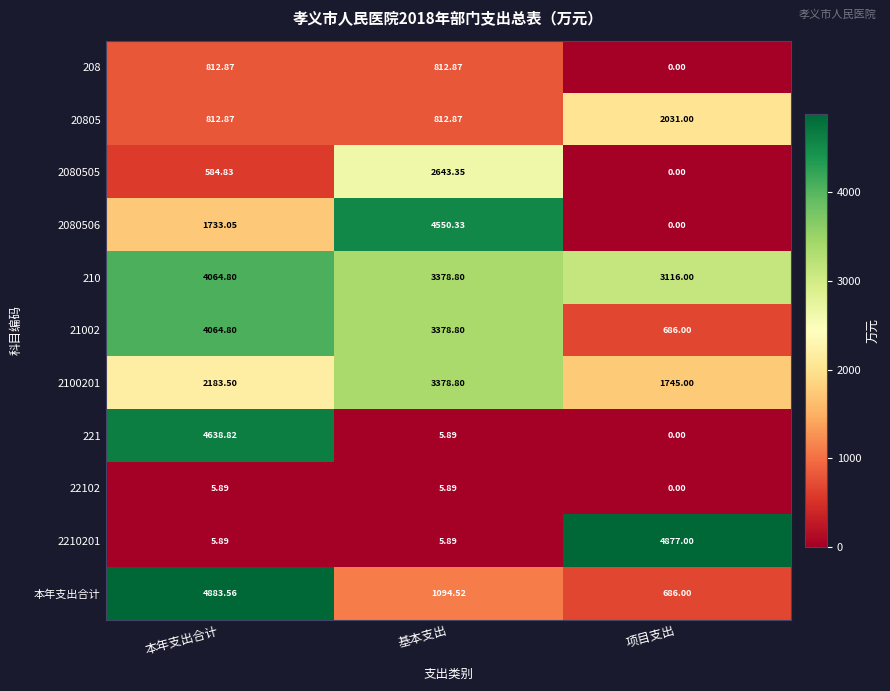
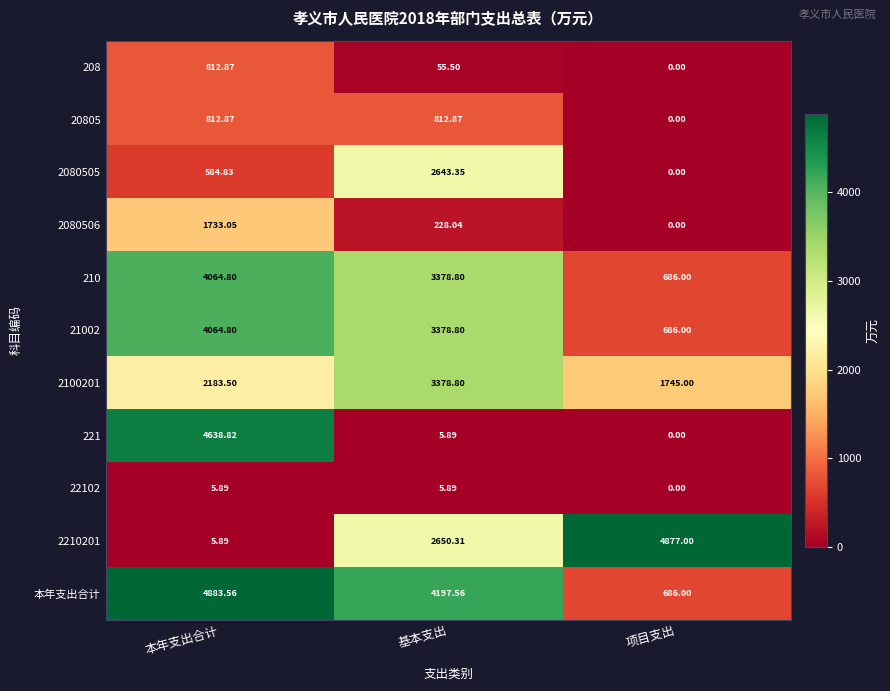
  {
    "208": {
      "本年支出合计": 812.87,
-     "基本支出": 812.87,
+     "基本支出": 55.50,
      "项目支出": 0.00
    },
    "20805": {
      "本年支出合计": 812.87,
      "基本支出": 812.87,
-     "项目支出": 2031.00
+     "项目支出": 0.00
    },
    "2080505": {
      "本年支出合计": 584.83,
      "基本支出": 2643.35,
      "项目支出": 0.00
    },
    "2080506": {
      "本年支出合计": 1733.05,
-     "基本支出": 4550.33,
+     "基本支出": 228.04,
      "项目支出": 0.00
    },
    "210": {
      "本年支出合计": 4064.80,
      "基本支出": 3378.80,
-     "项目支出": 3116.00
+     "项目支出": 686.00
    },
    "21002": {
      "本年支出合计": 4064.80,
      "基本支出": 3378.80,
      "项目支出": 686.00
    },
    "2100201": {
      "本年支出合计": 2183.50,
      "基本支出": 3378.80,
      "项目支出": 1745.00
    },
    "221": {
      "本年支出合计": 4638.82,
      "基本支出": 5.89,
      "项目支出": 0.00
    },
    "22102": {
      "本年支出合计": 5.89,
      "基本支出": 5.89,
      "项目支出": 0.00
    },
    "2210201": {
      "本年支出合计": 5.89,
-     "基本支出": 5.89,
+     "基本支出": 2650.31,
      "项目支出": 4877.00
    },
    "本年支出合计": {
      "本年支出合计": 4883.56,
-     "基本支出": 1094.52,
+     "基本支出": 4197.56,
      "项目支出": 686.00
    }
  }
